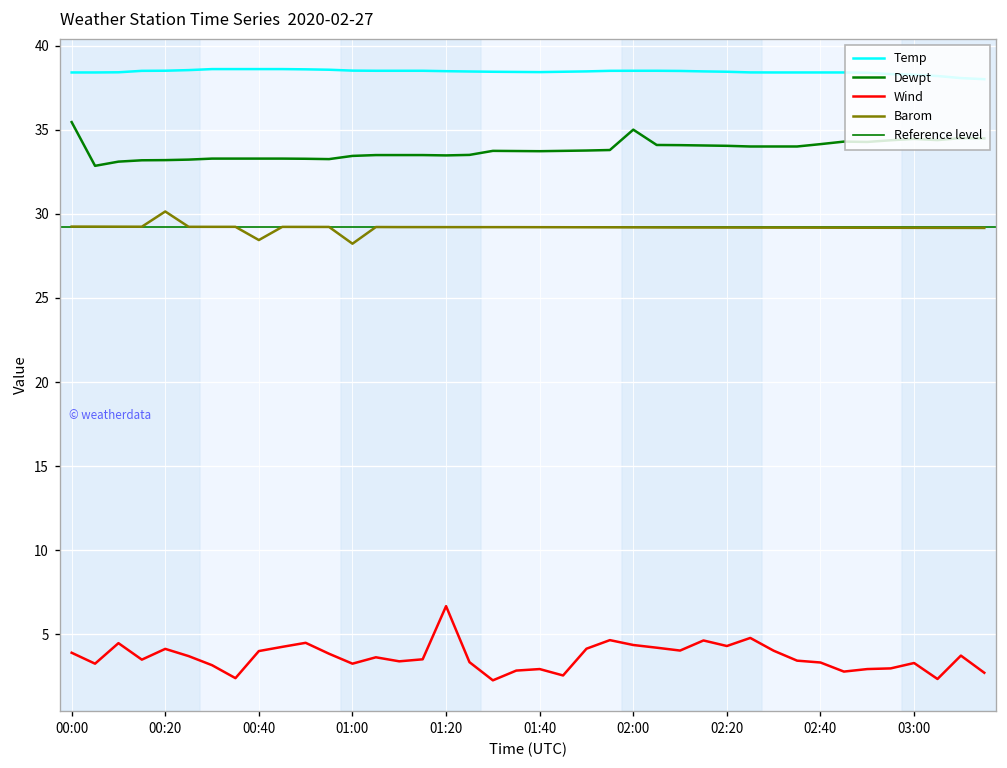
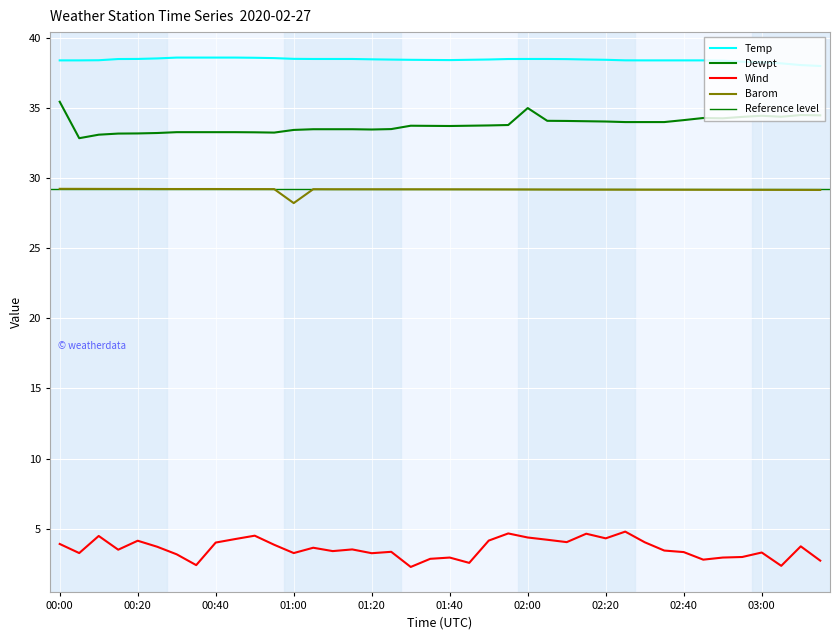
  {
    "Temp": {
      "00:00": 38.4,
      "00:20": 38.5,
      "00:40": 38.6,
      "01:00": 38.5,
      "01:20": 38.5,
      "01:40": 38.4,
      "02:00": 38.5,
      "02:20": 38.4,
      "02:40": 38.4
    },
    "Dewpt": {
      "00:00": 35.5,
      "00:20": 33.2,
      "00:40": 33.3,
      "01:00": 33.4,
      "01:20": 33.5,
      "01:40": 33.7,
      "02:00": 35.0,
      "02:20": 34.0,
      "02:40": 34.1
    },
    "Wind": {
      "00:00": 3.9,
      "00:20": 4.1,
      "00:40": 4.0,
      "01:00": 3.3,
-     "01:20": 6.7,
+     "01:20": 3.3,
      "01:40": 2.9,
      "02:00": 4.4,
      "02:20": 4.3,
      "02:40": 3.3,
      "03:00": 3.3
    },
    "Barom": {
      "00:00": 29.2,
-     "00:20": 30.1,
-     "00:40": 28.4,
+     "00:20": 29.2,
+     "00:40": 29.2,
      "01:00": 28.2,
      "01:20": 29.2,
      "01:40": 29.2,
      "02:00": 29.2,
      "02:20": 29.2,
      "02:40": 29.2,
      "03:00": 29.2
    }
  }
